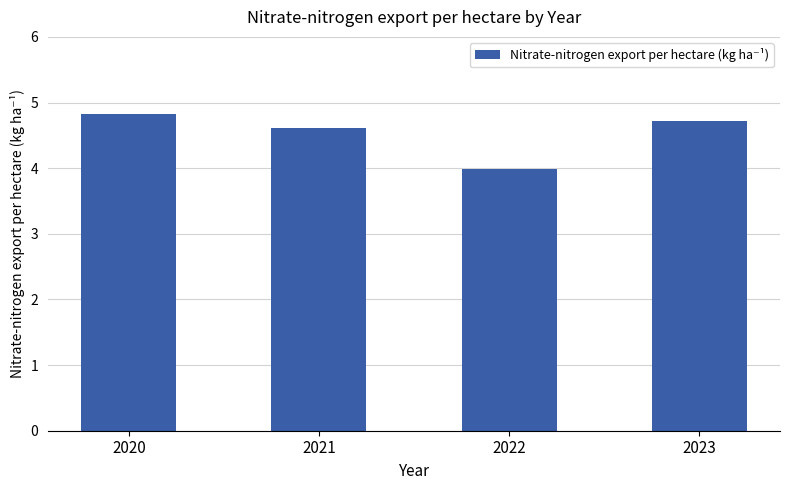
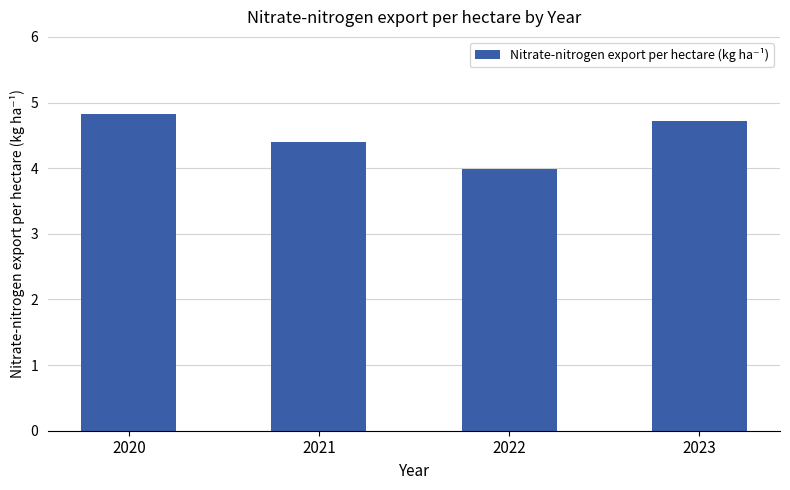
  {
    "2020": 4.8,
-   "2021": 4.6,
+   "2021": 4.4,
    "2022": 4.0,
    "2023": 4.7
  }
